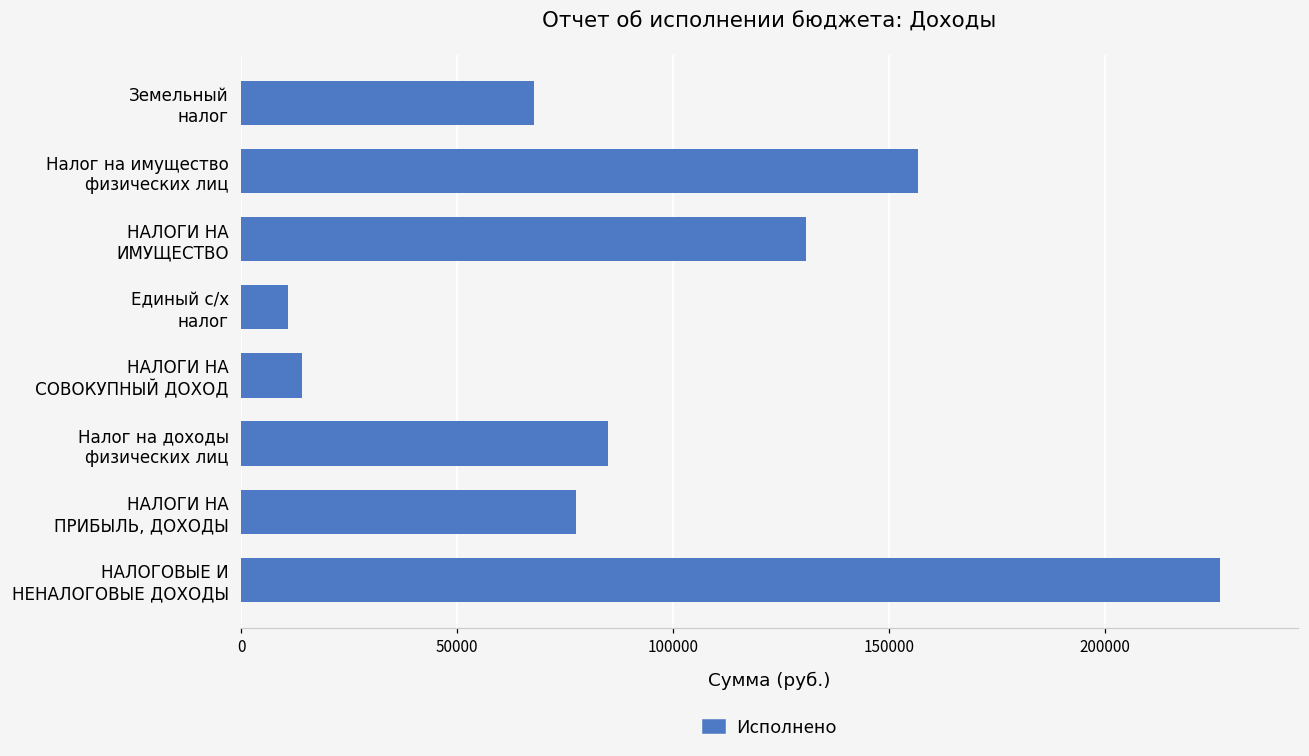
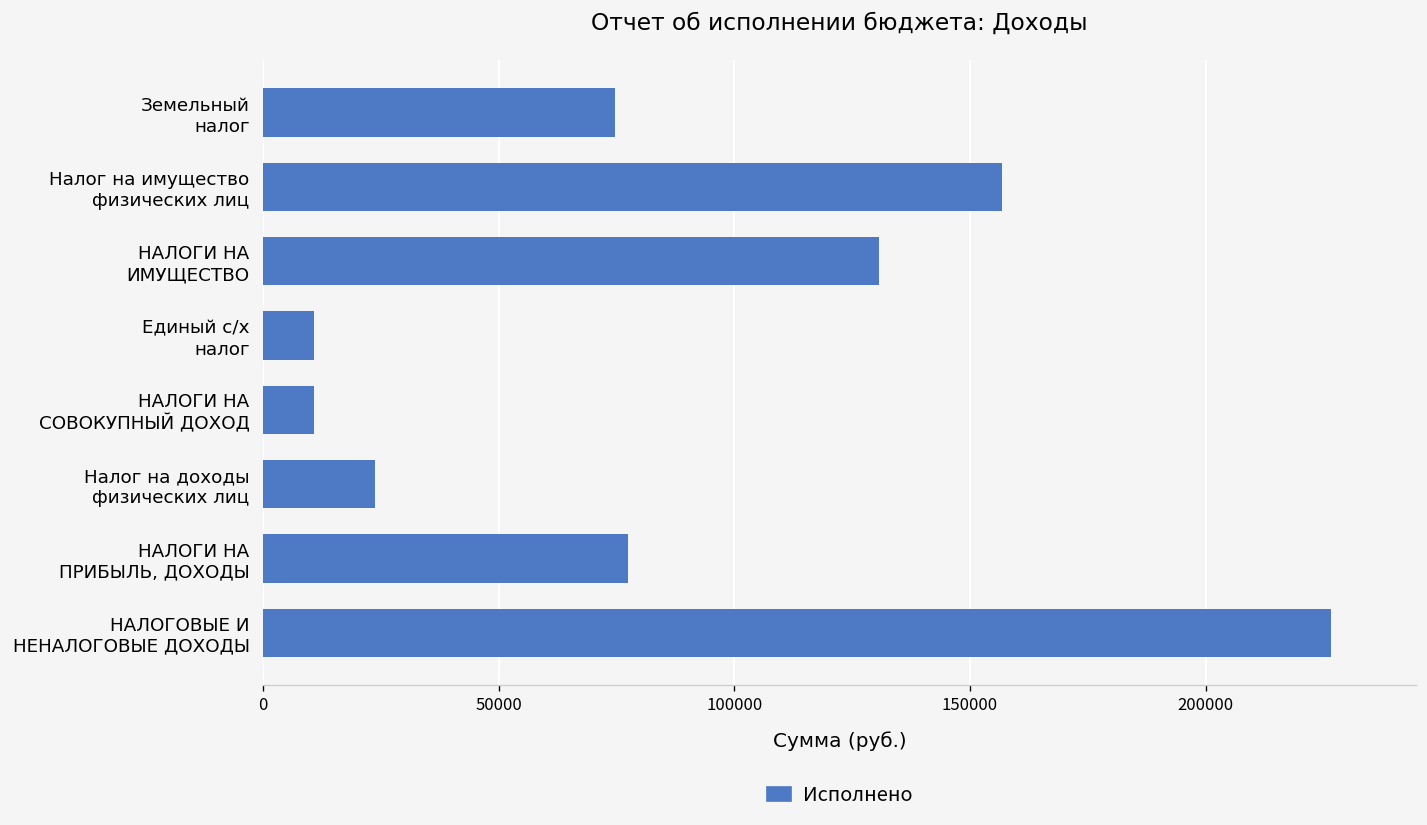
  {
-   "Земельный налог": 68000,
+   "Земельный налог": 75000,
    "Налог на имущество физических лиц": 157000,
    "НАЛОГИ НА ИМУЩЕСТВО": 131000,
    "Единый с/х налог": 11000,
-   "НАЛОГИ НА СОВОКУПНЫЙ ДОХОД": 14000,
-   "Налог на доходы физических лиц": 85000,
+   "НАЛОГИ НА СОВОКУПНЫЙ ДОХОД": 11000,
+   "Налог на доходы физических лиц": 24000,
    "НАЛОГИ НА ПРИБЫЛЬ, ДОХОДЫ": 77000,
    "НАЛОГОВЫЕ И НЕНАЛОГОВЫЕ ДОХОДЫ": 227000
  }
